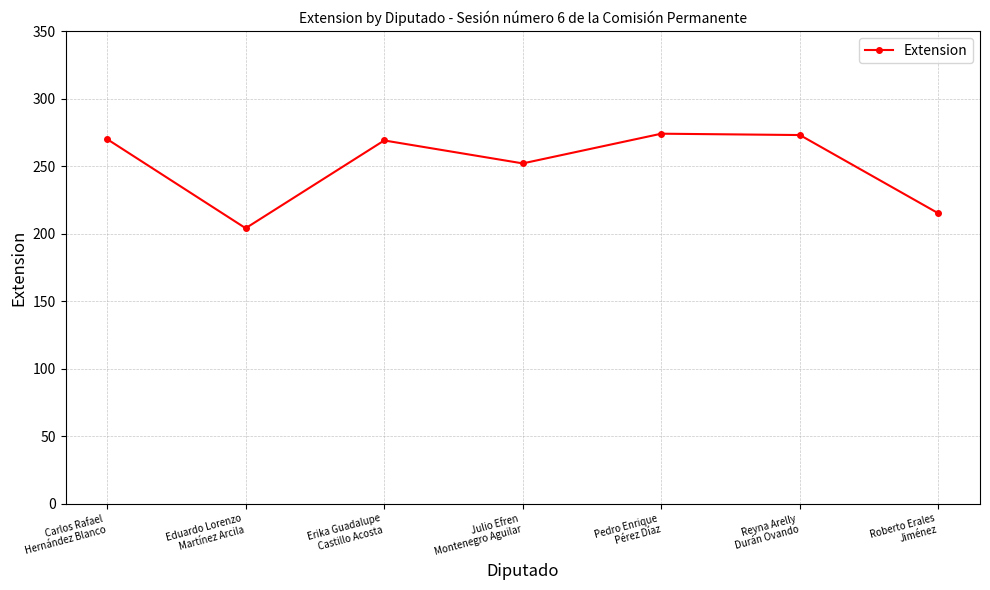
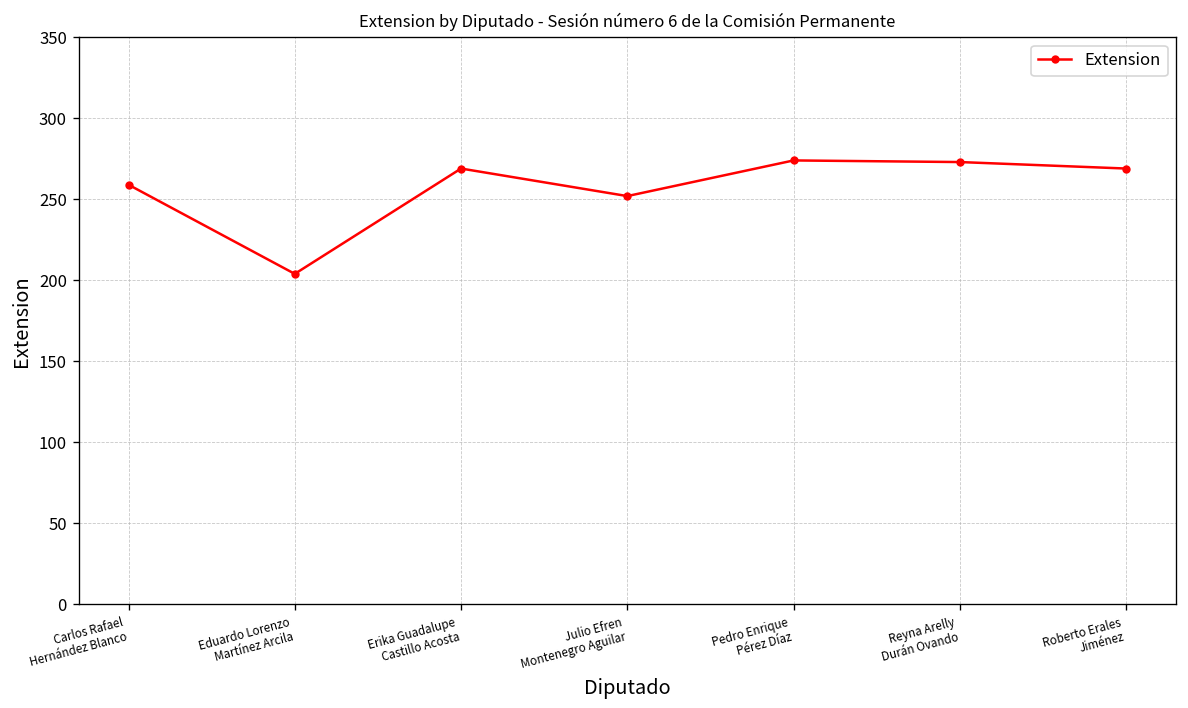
  {
-   "Carlos Rafael Hernández Blanco": 270,
+   "Carlos Rafael Hernández Blanco": 259,
    "Eduardo Lorenzo Martínez Arcila": 204,
    "Erika Guadalupe Castillo Acosta": 269,
    "Julio Efren Montenegro Aguilar": 252,
    "Pedro Enrique Pérez Díaz": 274,
    "Reyna Arelly Durán Ovando": 273,
-   "Roberto Erales Jiménez": 215
+   "Roberto Erales Jiménez": 269
  }
